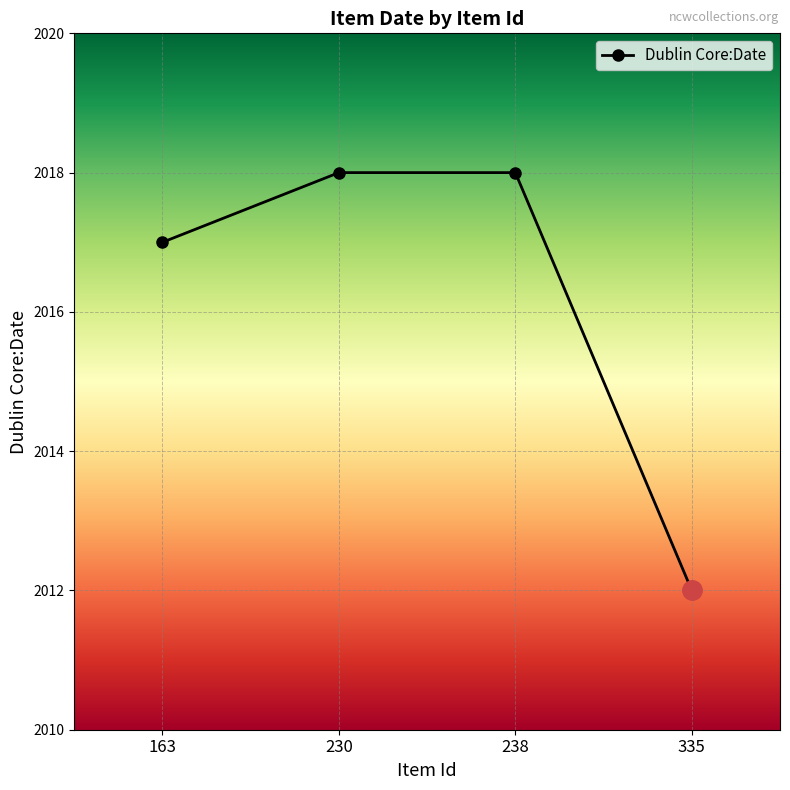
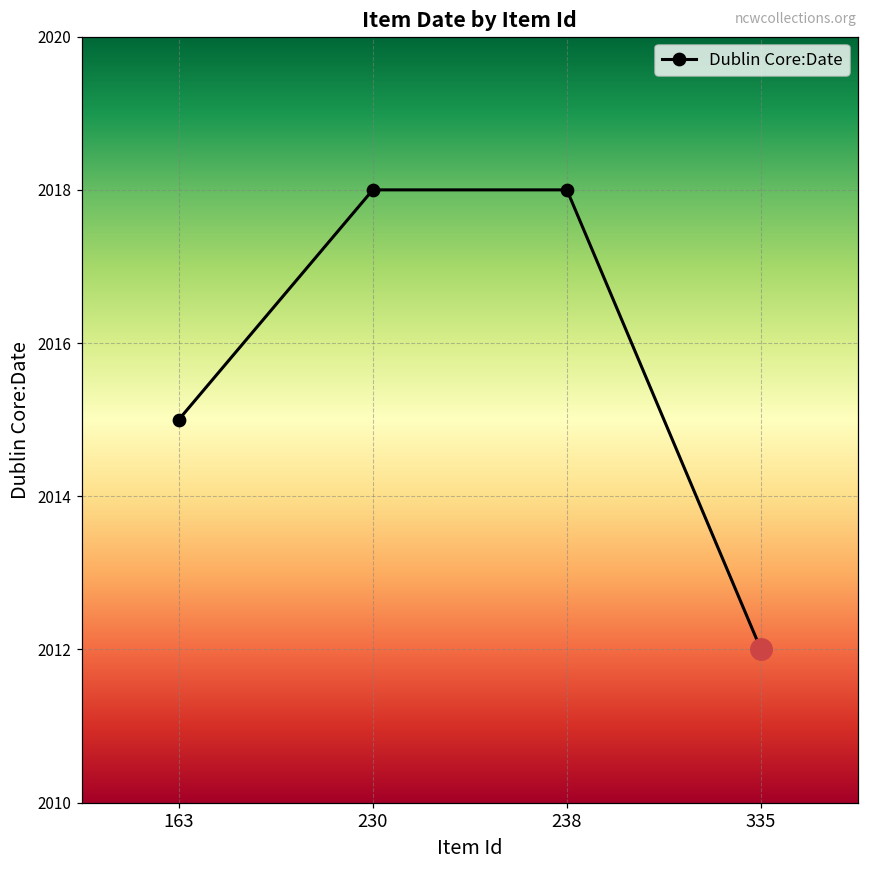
  {
    "Dublin Core:Date": {
-     "163": 2017,
+     "163": 2015,
      "230": 2018,
      "238": 2018
    }
  }
